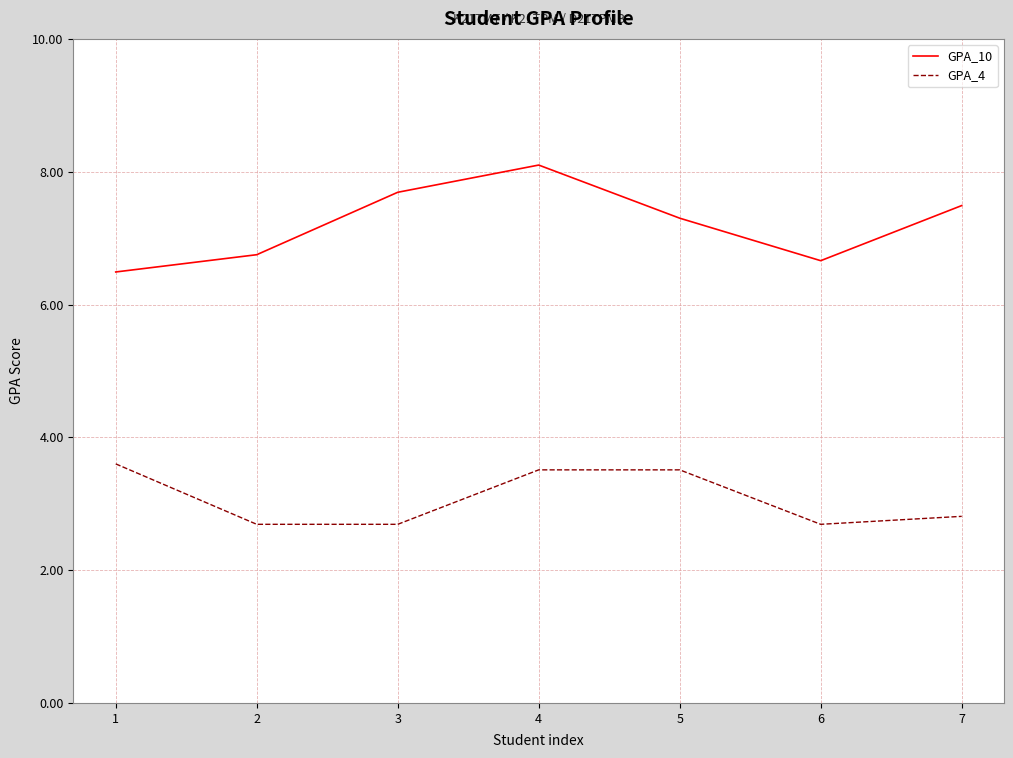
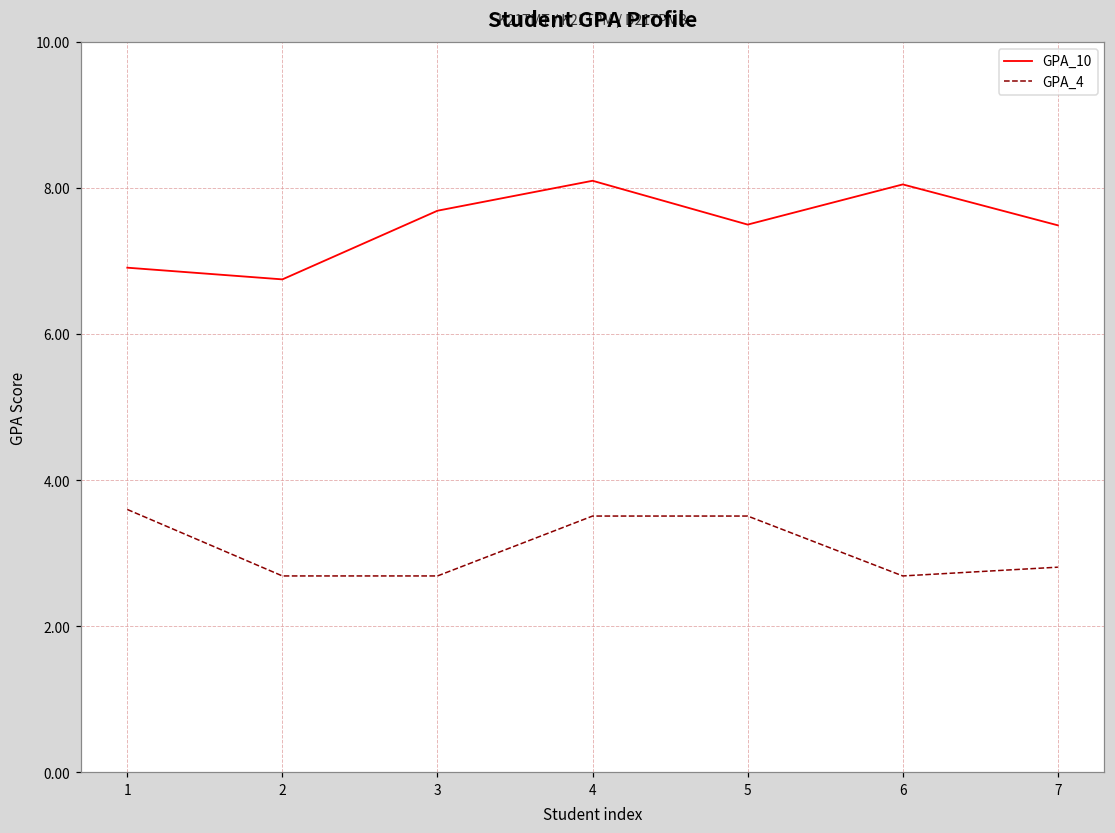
  {
    "GPA_10": {
-     "1": 6.5,
+     "1": 6.9,
      "2": 6.8,
      "3": 7.7,
      "4": 8.1,
-     "5": 7.3,
-     "6": 6.7,
+     "5": 7.5,
+     "6": 8.1,
      "7": 7.5
    },
    "GPA_4": {
      "1": 3.6,
      "2": 2.7,
      "3": 2.7,
      "4": 3.5,
      "5": 3.5,
      "6": 2.7,
      "7": 2.8
    }
  }
